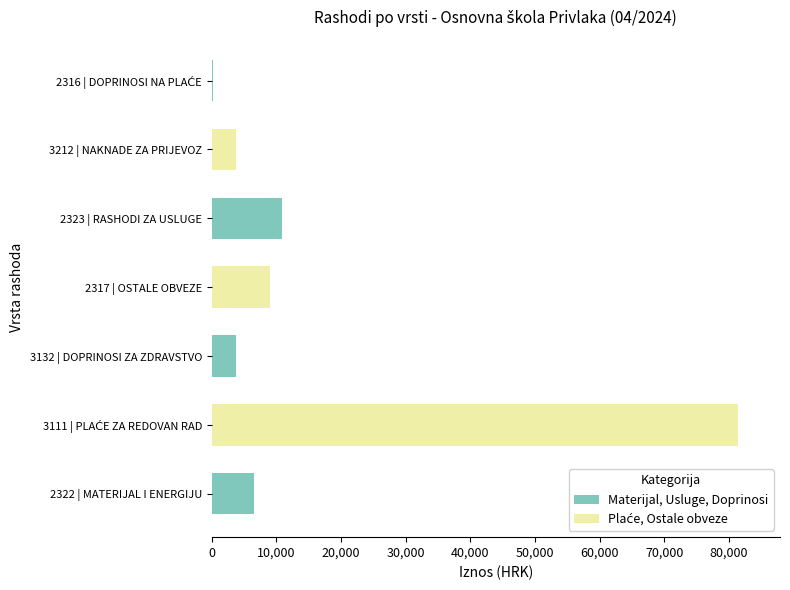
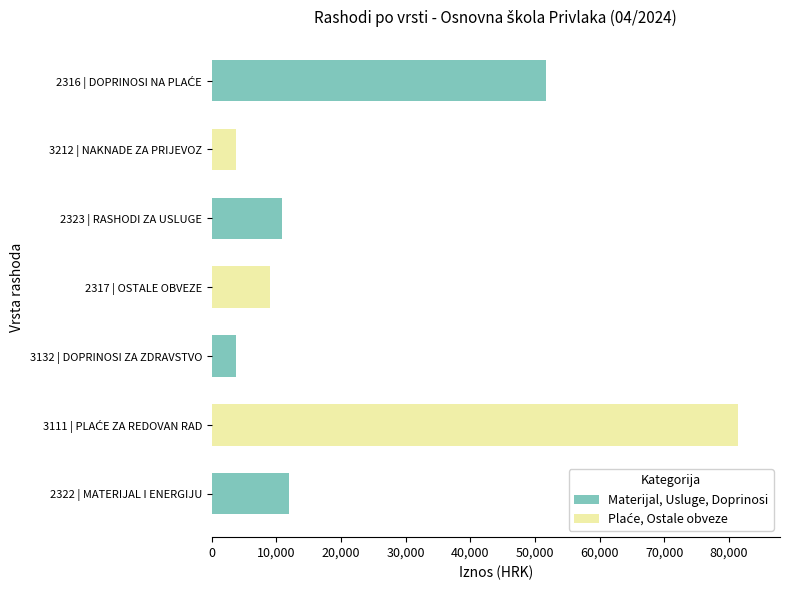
  {
-   "2316 | DOPRINOSI NA PLAĆE": "0",
+   "2316 | DOPRINOSI NA PLAĆE": "52,000",
    "3212 | NAKNADE ZA PRIJEVOZ": "4,000",
    "2323 | RASHODI ZA USLUGE": "11,000",
    "2317 | OSTALE OBVEZE": "9,000",
    "3132 | DOPRINOSI ZA ZDRAVSTVO": "4,000",
    "3111 | PLAĆE ZA REDOVAN RAD": "81,000",
-   "2322 | MATERIJAL I ENERGIJU": "7,000"
+   "2322 | MATERIJAL I ENERGIJU": "12,000"
  }
